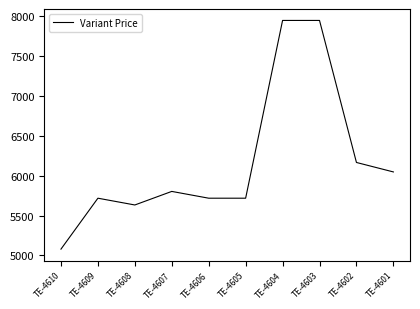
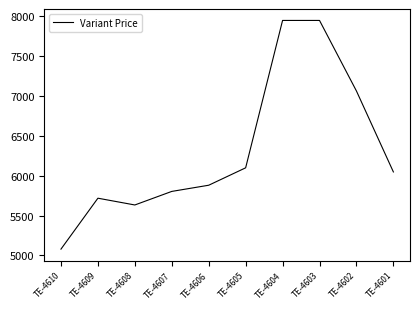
  {
    "TE-4610": 5100,
    "TE-4609": 5700,
    "TE-4608": 5600,
    "TE-4607": 5800,
-   "TE-4606": 5700,
-   "TE-4605": 5700,
+   "TE-4606": 5900,
+   "TE-4605": 6100,
    "TE-4604": 7900,
    "TE-4603": 7900,
-   "TE-4602": 6200,
+   "TE-4602": 7100,
    "TE-4601": 6000
  }
